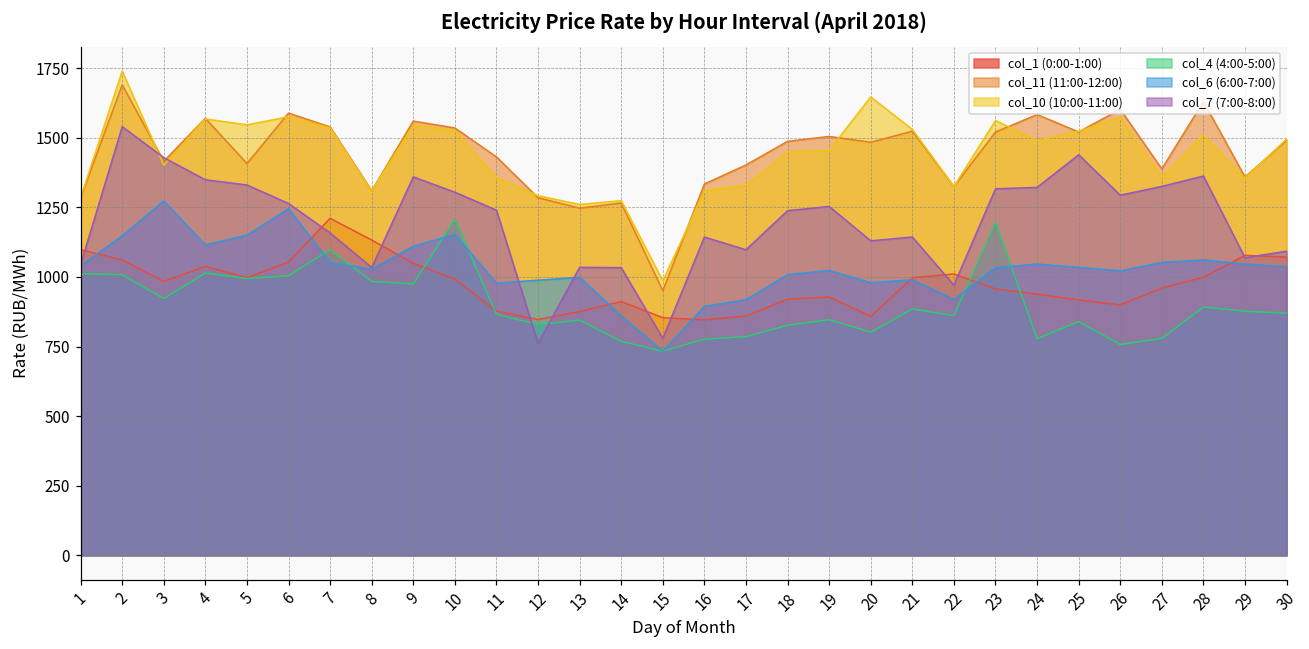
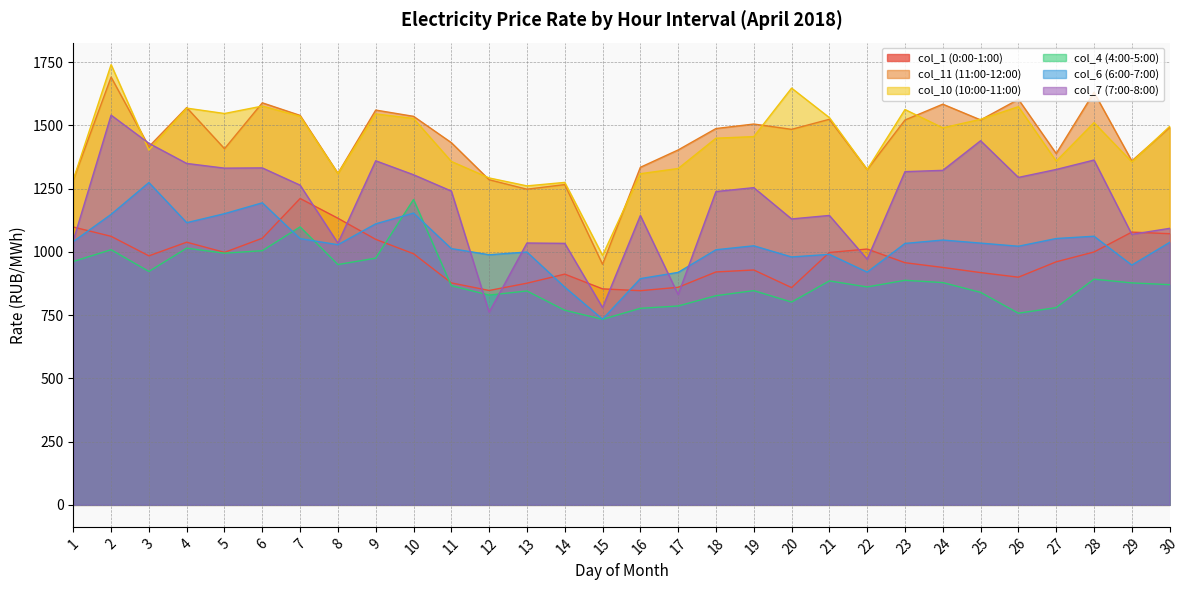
  {
    "col_10 (10:00-11:00)": {
      "2": 1740,
      "3": 1400,
      "5": 1550,
      "6": 1580,
      "9": 1540,
      "11": 1360,
      "13": 1260,
      "15": 990,
      "16": 1310,
      "17": 1330,
      "18": 1450,
      "19": 1460,
      "20": 1650,
      "23": 1560,
      "24": 1490,
      "26": 1570,
      "27": 1360,
      "28": 1510
    },
    "col_4 (4:00-5:00)": {
-     "1": 1010,
+     "1": 960,
      "2": 1010,
      "3": 920,
      "4": 1010,
      "6": 1000,
      "7": 1100,
-     "8": 980,
+     "8": 950,
      "9": 980,
      "10": 1210,
      "11": 870,
      "12": 830,
      "13": 850,
      "14": 770,
      "16": 780,
      "17": 790,
      "18": 830,
      "19": 850,
      "20": 800,
      "21": 890,
      "22": 860,
-     "23": 1200,
-     "24": 780,
+     "23": 890,
+     "24": 880,
      "25": 840,
      "26": 760,
      "27": 780,
      "28": 890,
      "29": 880,
      "30": 870
    },
    "col_6 (6:00-7:00)": {
      "2": 1150,
      "3": 1270,
      "4": 1120,
      "5": 1150,
-     "6": 1250,
+     "6": 1190,
      "7": 1050,
      "9": 1110,
      "10": 1150,
-     "11": 980,
+     "11": 1010,
      "12": 990,
      "13": 1000,
      "14": 860,
      "16": 890,
      "17": 920,
      "18": 1010,
      "19": 1020,
      "20": 980,
      "22": 920,
      "23": 1030,
      "24": 1050,
      "25": 1030,
      "26": 1020,
      "27": 1050,
      "28": 1060,
-     "29": 1050,
+     "29": 950,
      "30": 1040
    },
    "col_7 (7:00-8:00)": {
      "2": 1540,
      "3": 1430,
      "4": 1350,
      "5": 1330,
-     "6": 1260,
-     "7": 1160,
+     "6": 1330,
+     "7": 1260,
      "9": 1360,
      "10": 1300,
      "11": 1240,
      "12": 760,
      "13": 1030,
      "14": 1030,
      "15": 780,
      "16": 1140,
-     "17": 1100,
+     "17": 830,
      "18": 1240,
      "19": 1250,
      "20": 1130,
      "21": 1140,
      "22": 970,
      "23": 1320,
      "24": 1320,
      "25": 1440,
      "26": 1290,
      "27": 1330,
      "28": 1360,
      "30": 1090
    }
  }
